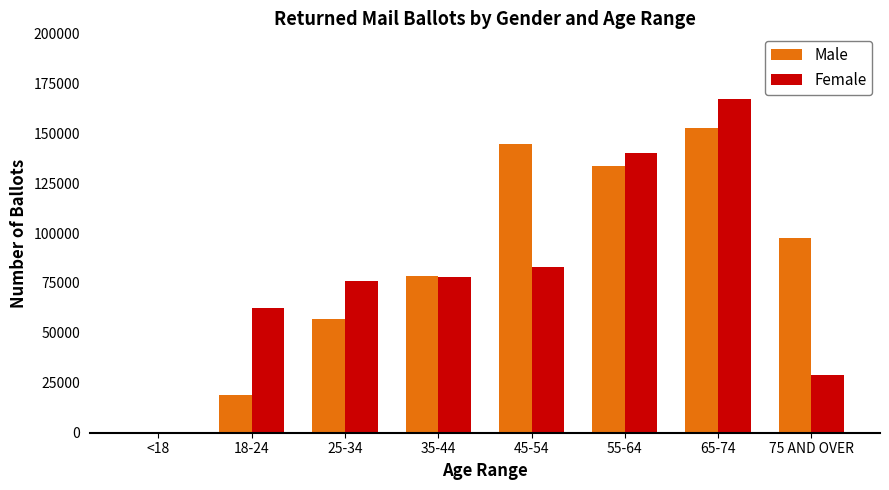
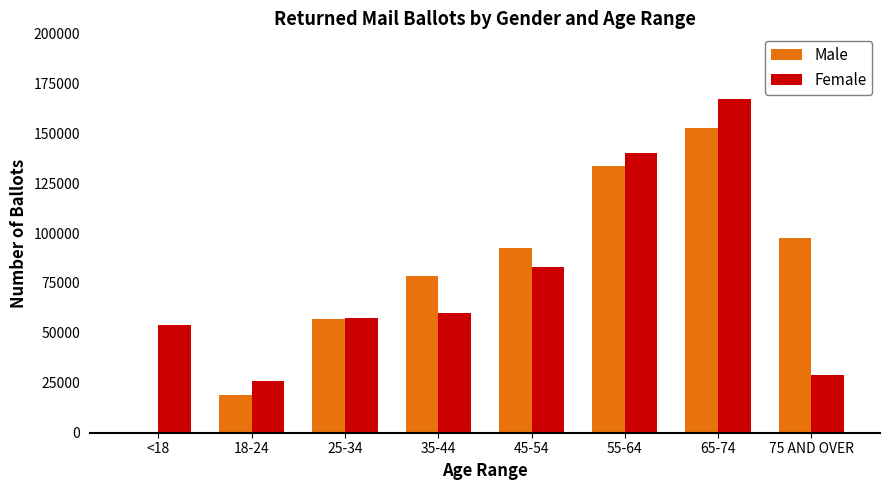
  {
    "Male": {
      "18-24": 19000,
      "25-34": 57000,
      "35-44": 79000,
-     "45-54": 144000,
+     "45-54": 93000,
      "55-64": 134000,
      "65-74": 153000,
      "75 AND OVER": 98000
    },
    "Female": {
-     "<18": 0,
-     "18-24": 62000,
-     "25-34": 76000,
-     "35-44": 78000,
+     "<18": 54000,
+     "18-24": 26000,
+     "25-34": 58000,
+     "35-44": 60000,
      "45-54": 83000,
      "55-64": 140000,
      "65-74": 167000,
      "75 AND OVER": 29000
    }
  }
